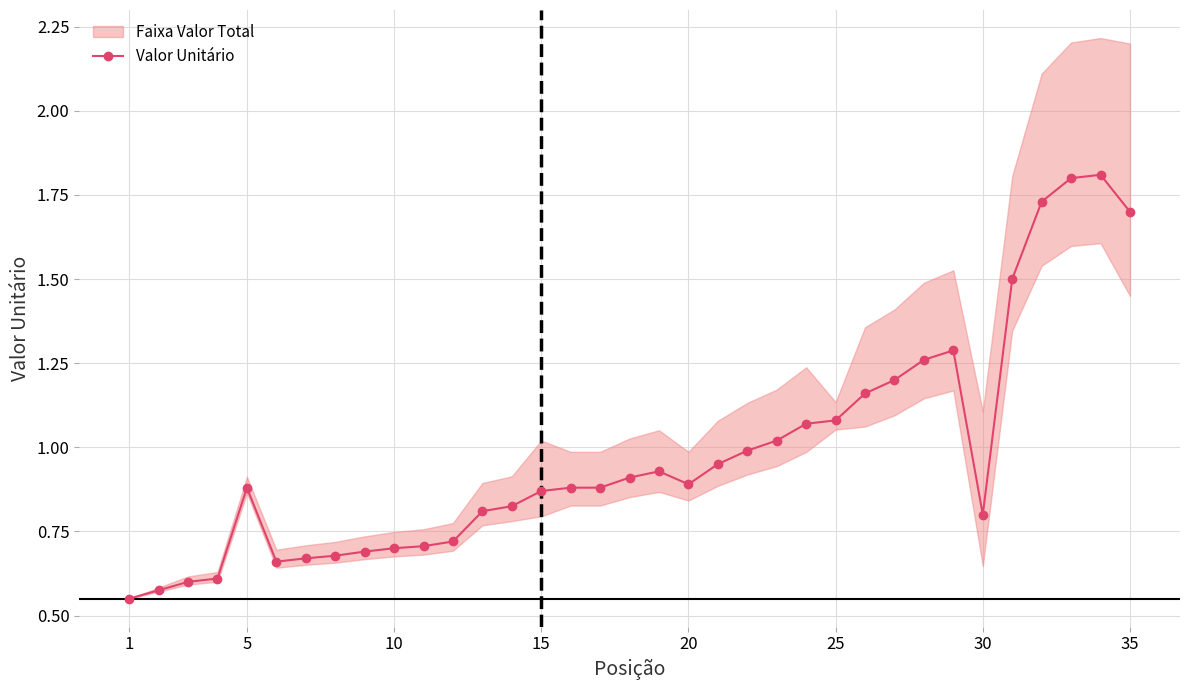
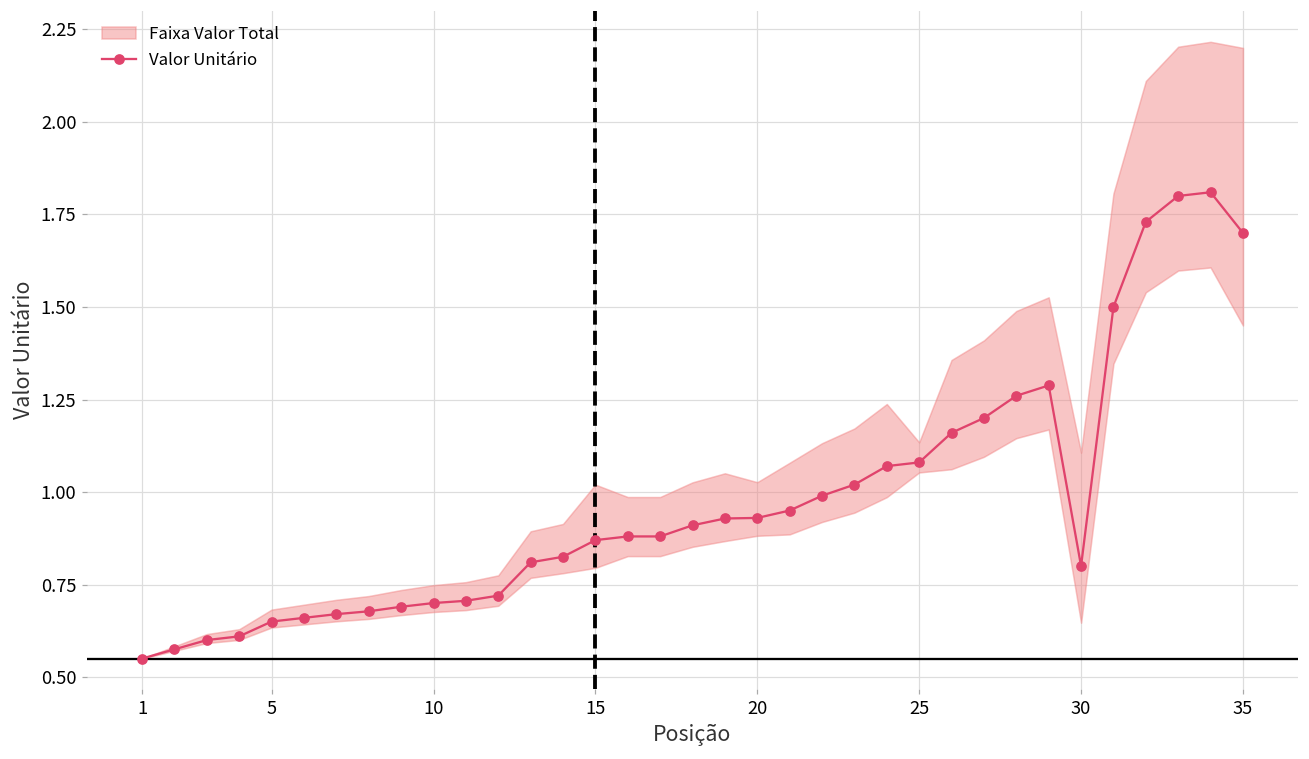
  {
    "Valor Unitário": {
-     "5": 0.88,
+     "5": 0.65,
      "10": 0.70,
      "15": 0.87,
-     "20": 0.89,
+     "20": 0.93,
      "25": 1.08,
      "30": 0.80,
      "35": 1.70
    }
  }
